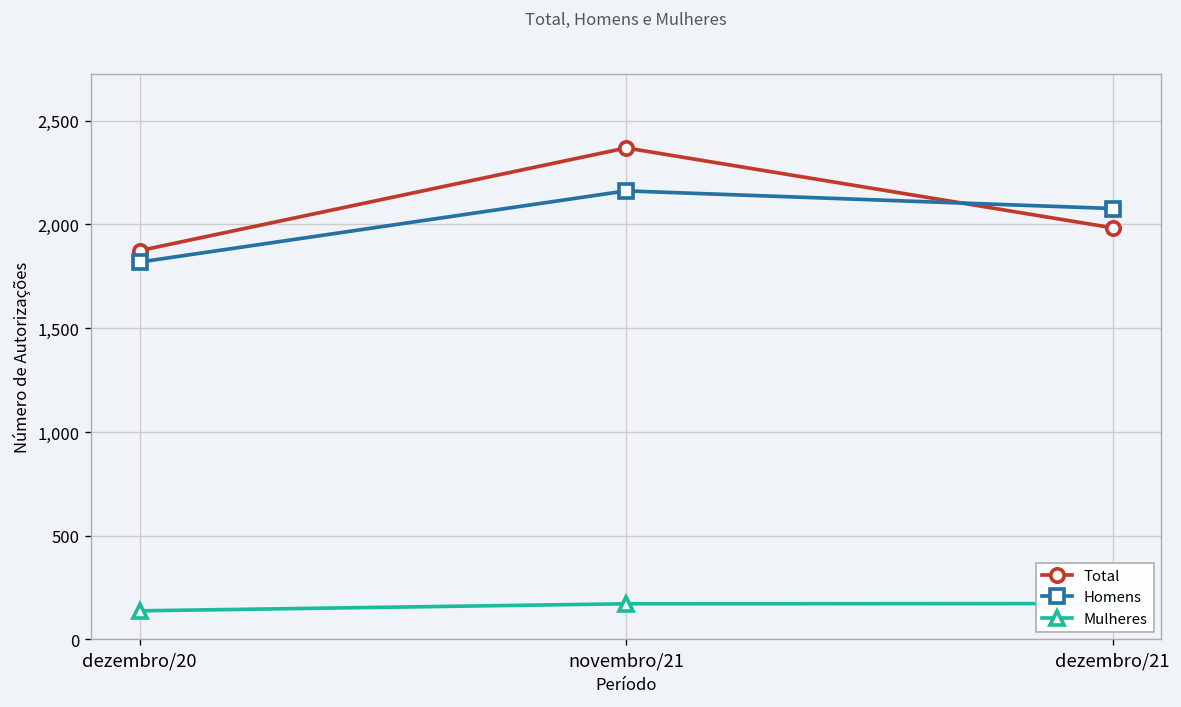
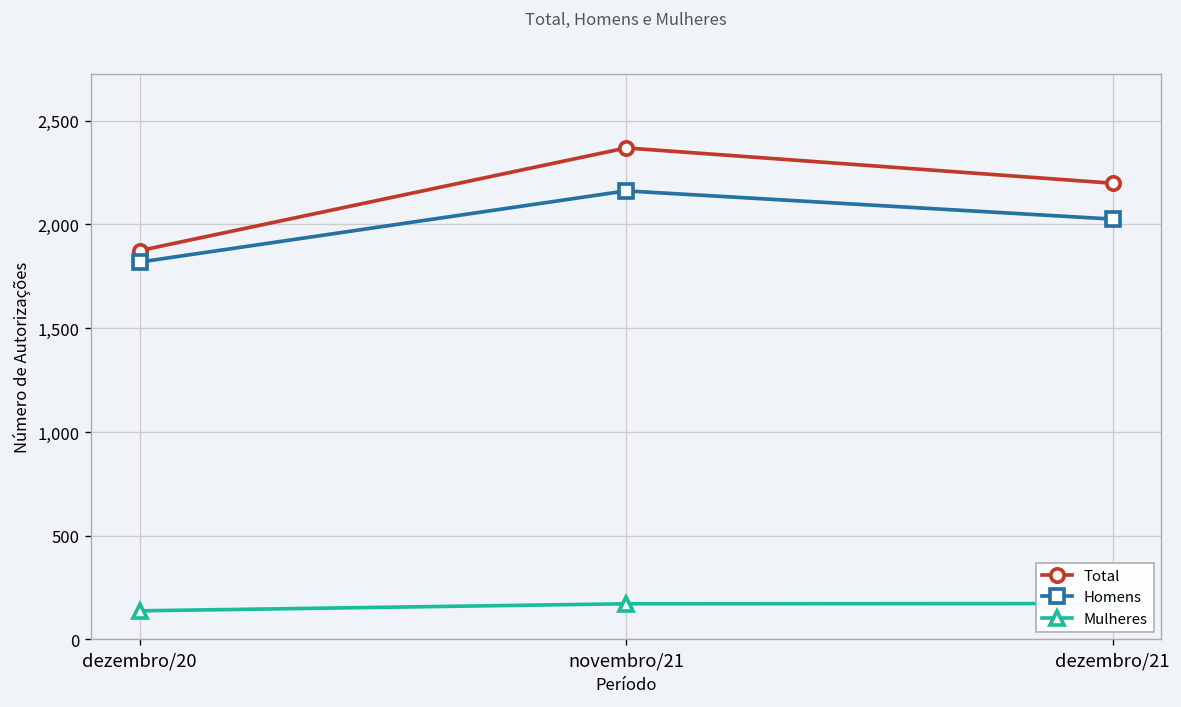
  {
    "Total": {
      "dezembro/20": "1,870",
      "novembro/21": "2,370",
-     "dezembro/21": "1,980"
+     "dezembro/21": "2,200"
    },
    "Homens": {
      "dezembro/20": "1,820",
      "novembro/21": "2,160",
-     "dezembro/21": "2,080"
+     "dezembro/21": "2,030"
    },
    "Mulheres": {
      "dezembro/20": "140",
      "novembro/21": "170"
    }
  }
